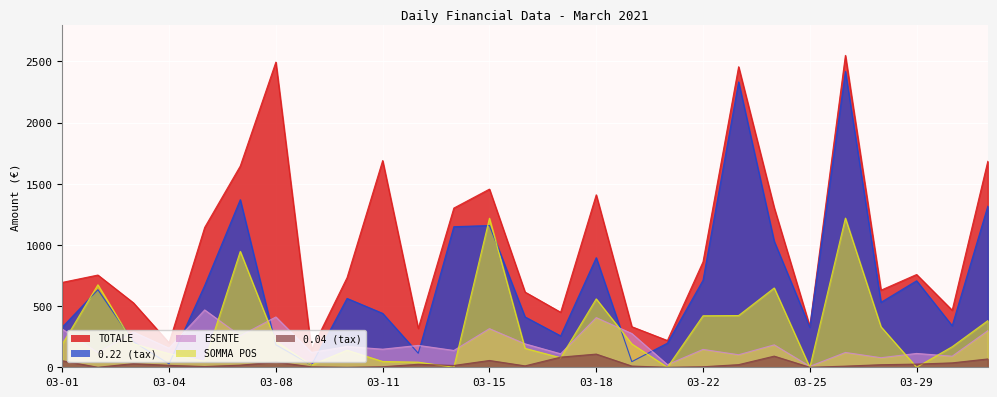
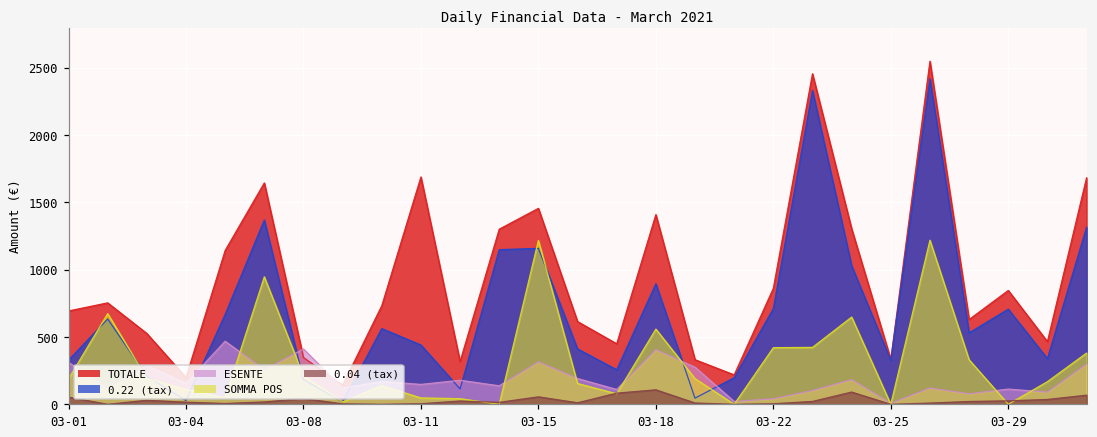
  {
    "TOTALE": {
      "03-01": 690,
-     "03-08": 2490,
+     "03-08": 350,
      "03-11": 1690,
      "03-15": 1460,
      "03-18": 1410,
      "03-22": 860,
-     "03-29": 760
+     "03-29": 850
    },
    "ESENTE": {
      "03-08": 410,
      "03-11": 150,
      "03-15": 320,
      "03-18": 410,
-     "03-22": 150,
+     "03-22": 40,
      "03-29": 110
    }
  }
